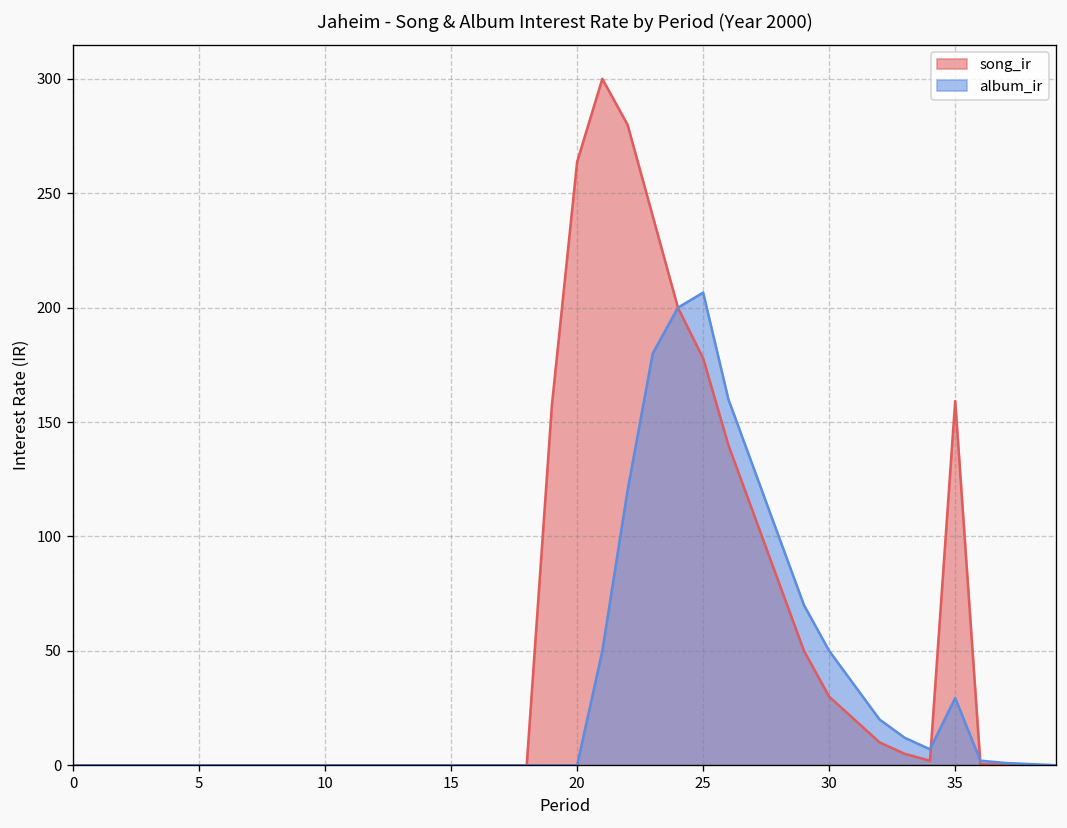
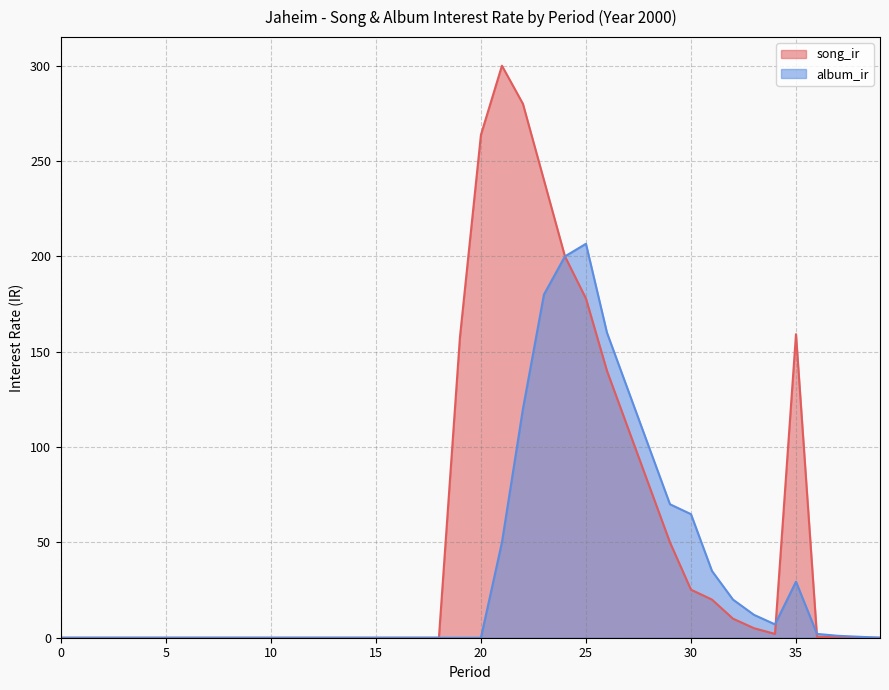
  {
    "song_ir": {
      "20": 264,
      "25": 178,
-     "30": 30,
+     "30": 25,
      "35": 159
    },
    "album_ir": {
      "20": 0,
      "25": 207,
-     "30": 50,
+     "30": 65,
      "35": 29
    }
  }
